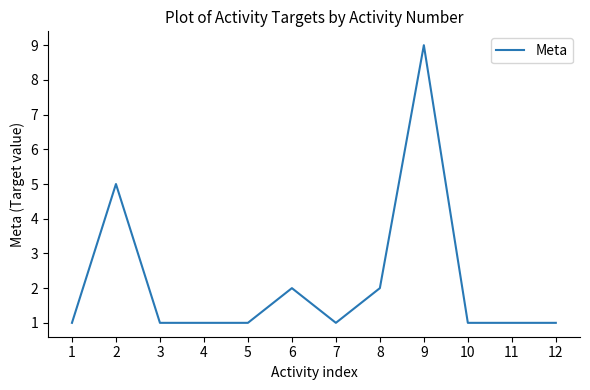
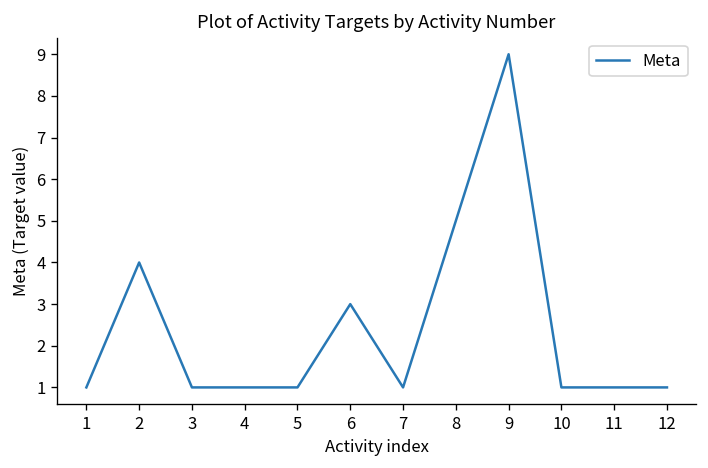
  {
    "1": 1,
-   "2": 5,
+   "2": 4,
    "3": 1,
    "4": 1,
    "5": 1,
-   "6": 2,
+   "6": 3,
    "7": 1,
-   "8": 2,
+   "8": 5,
    "9": 9,
    "10": 1,
    "11": 1,
    "12": 1
  }
